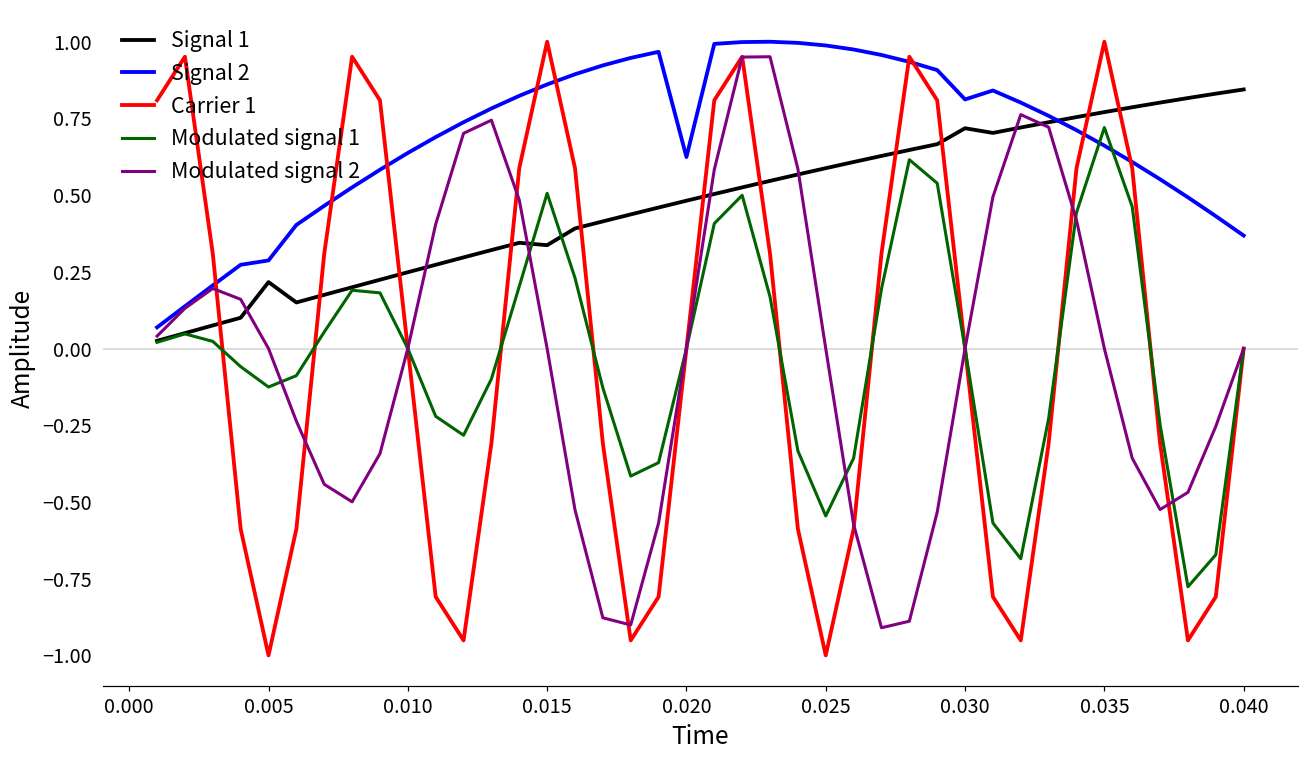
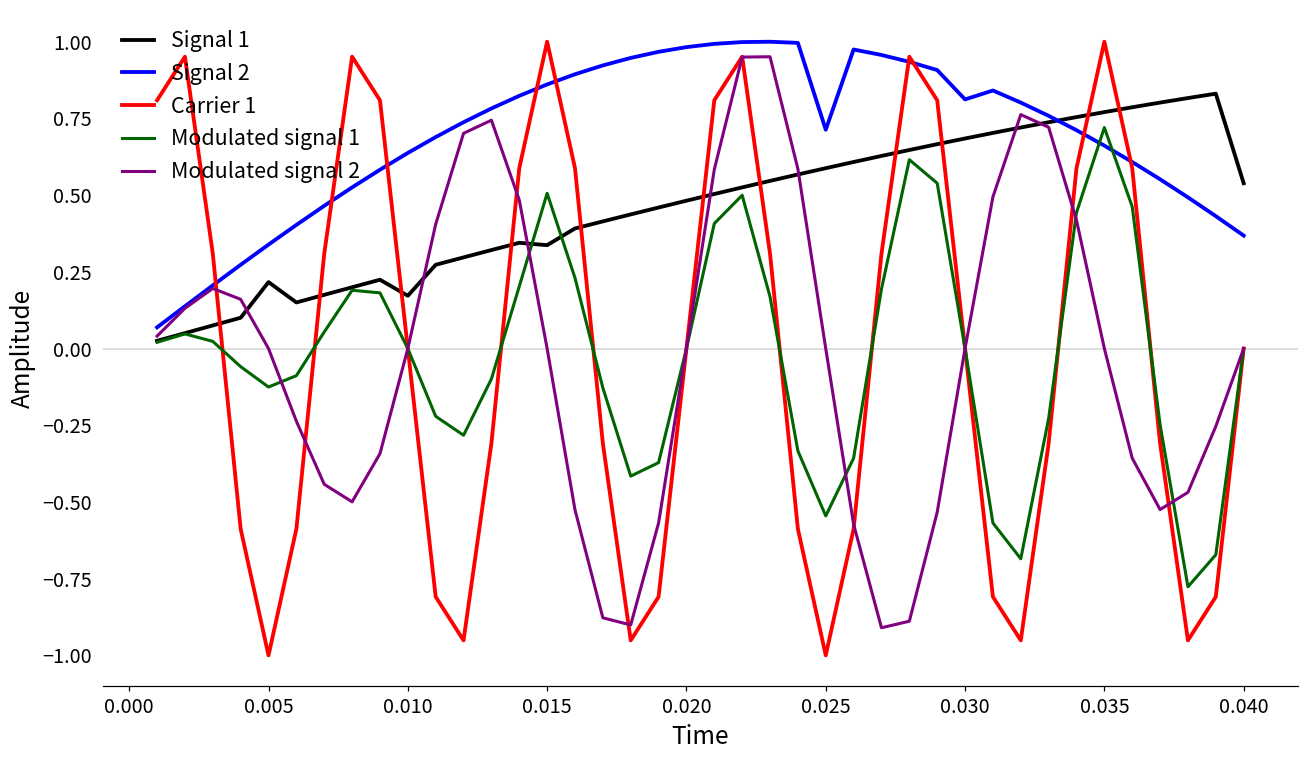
  {
    "Signal 1": {
      "0.005": 0.22,
-     "0.010": 0.25,
+     "0.010": 0.17,
      "0.015": 0.34,
      "0.020": 0.48,
      "0.025": 0.59,
-     "0.030": 0.72,
+     "0.030": 0.68,
      "0.035": 0.77,
-     "0.040": 0.84
+     "0.040": 0.54
    },
    "Signal 2": {
-     "0.005": 0.29,
+     "0.005": 0.34,
      "0.010": 0.64,
      "0.015": 0.86,
-     "0.020": 0.62,
-     "0.025": 0.99,
+     "0.020": 0.98,
+     "0.025": 0.71,
      "0.030": 0.81,
      "0.035": 0.66,
      "0.040": 0.37
    },
    "Carrier 1": {
      "0.005": -1.00,
      "0.015": 1.00,
      "0.025": -1.00,
      "0.035": 1.00
    },
    "Modulated signal 1": {
      "0.005": -0.13,
      "0.015": 0.51,
      "0.025": -0.55,
      "0.035": 0.72
    },
    "Modulated signal 2": {
      "0.005": 0.00,
      "0.015": 0.00,
      "0.025": 0.00,
      "0.035": 0.00
    }
  }
